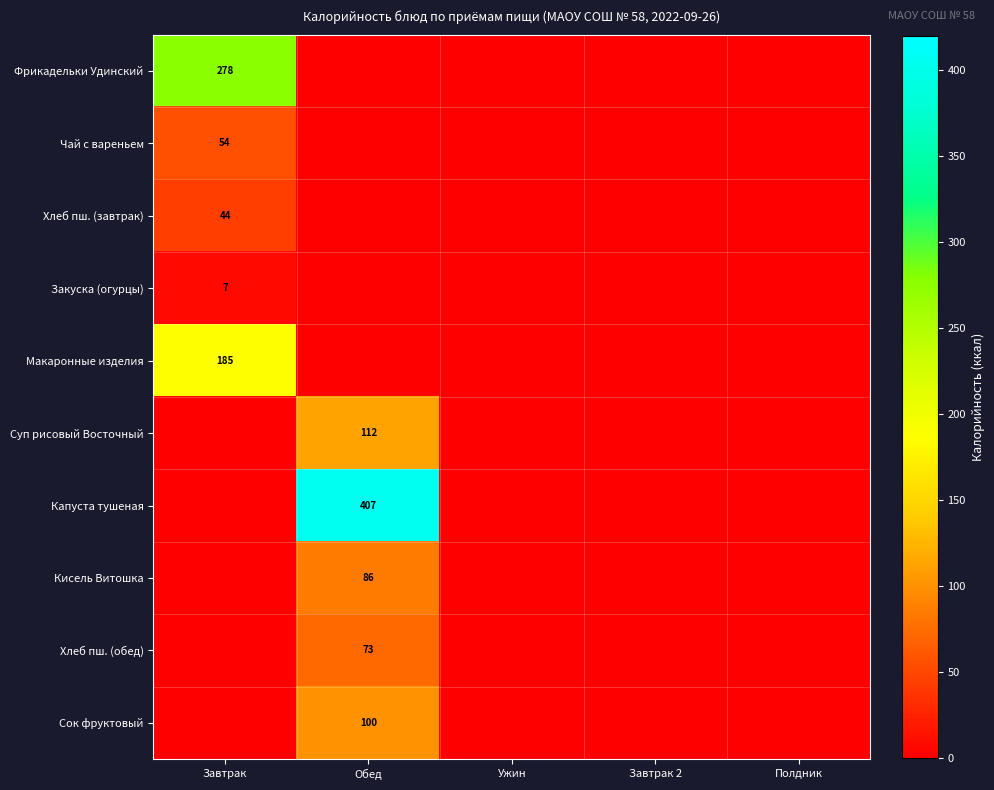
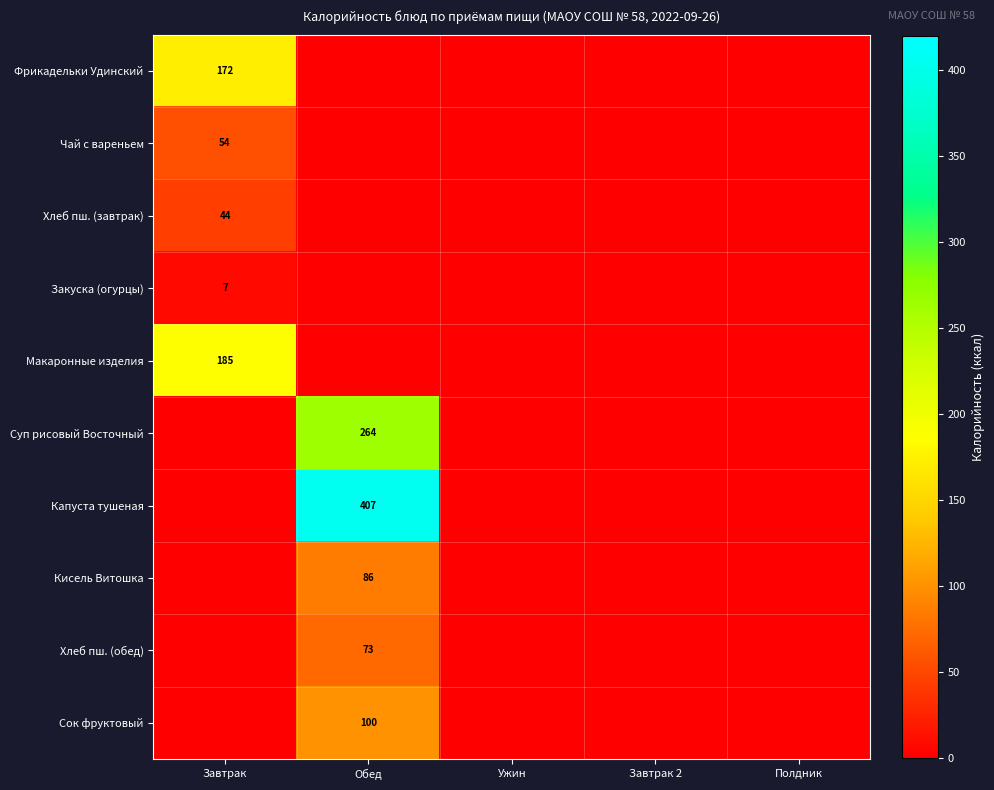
  {
    "Фрикадельки Удинский": {
-     "Завтрак": 278
+     "Завтрак": 172
    },
    "Чай с вареньем": {
      "Завтрак": 54
    },
    "Хлеб пш. (завтрак)": {
      "Завтрак": 44
    },
    "Закуска (огурцы)": {
      "Завтрак": 7
    },
    "Макаронные изделия": {
      "Завтрак": 185
    },
    "Суп рисовый Восточный": {
-     "Обед": 112
+     "Обед": 264
    },
    "Капуста тушеная": {
      "Обед": 407
    },
    "Кисель Витошка": {
      "Обед": 86
    },
    "Хлеб пш. (обед)": {
      "Обед": 73
    },
    "Сок фруктовый": {
      "Обед": 100
    }
  }
